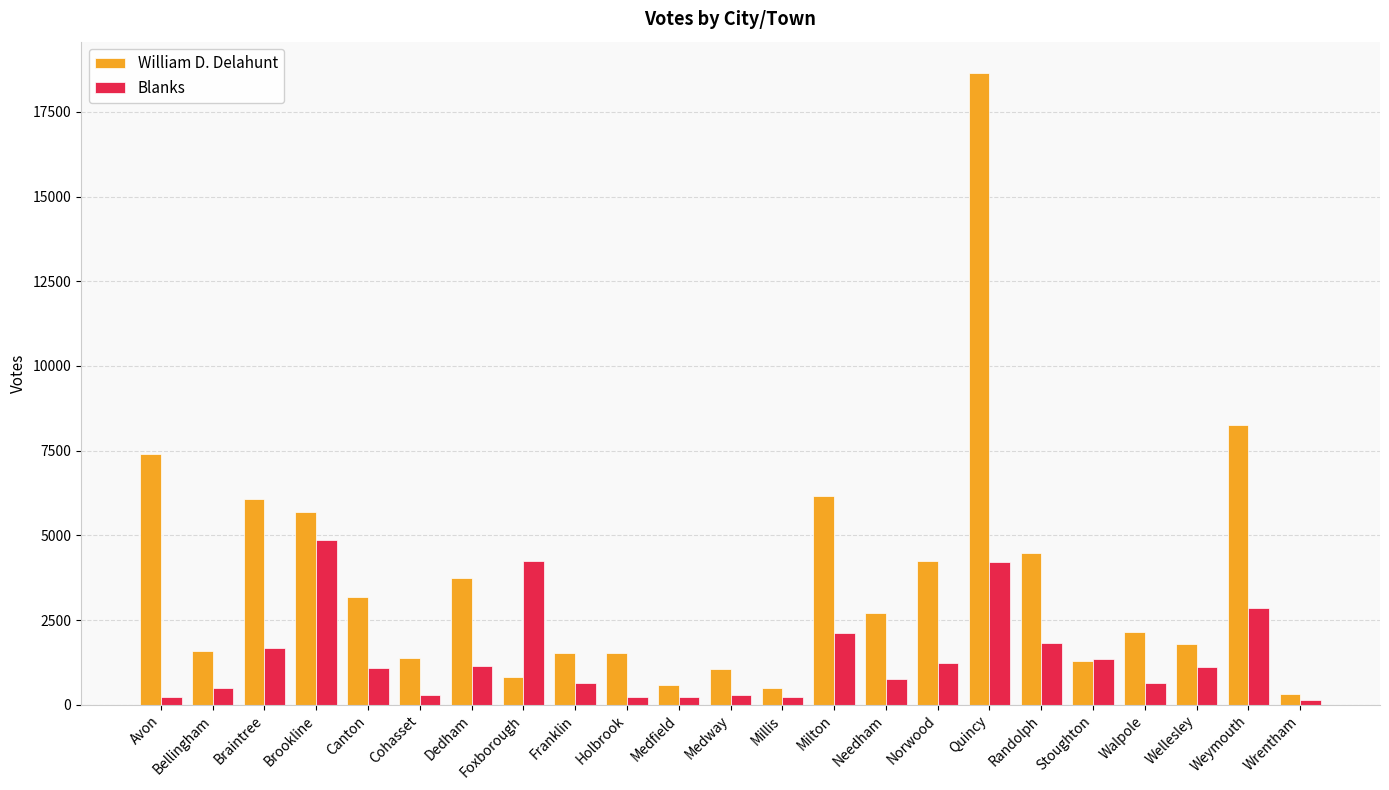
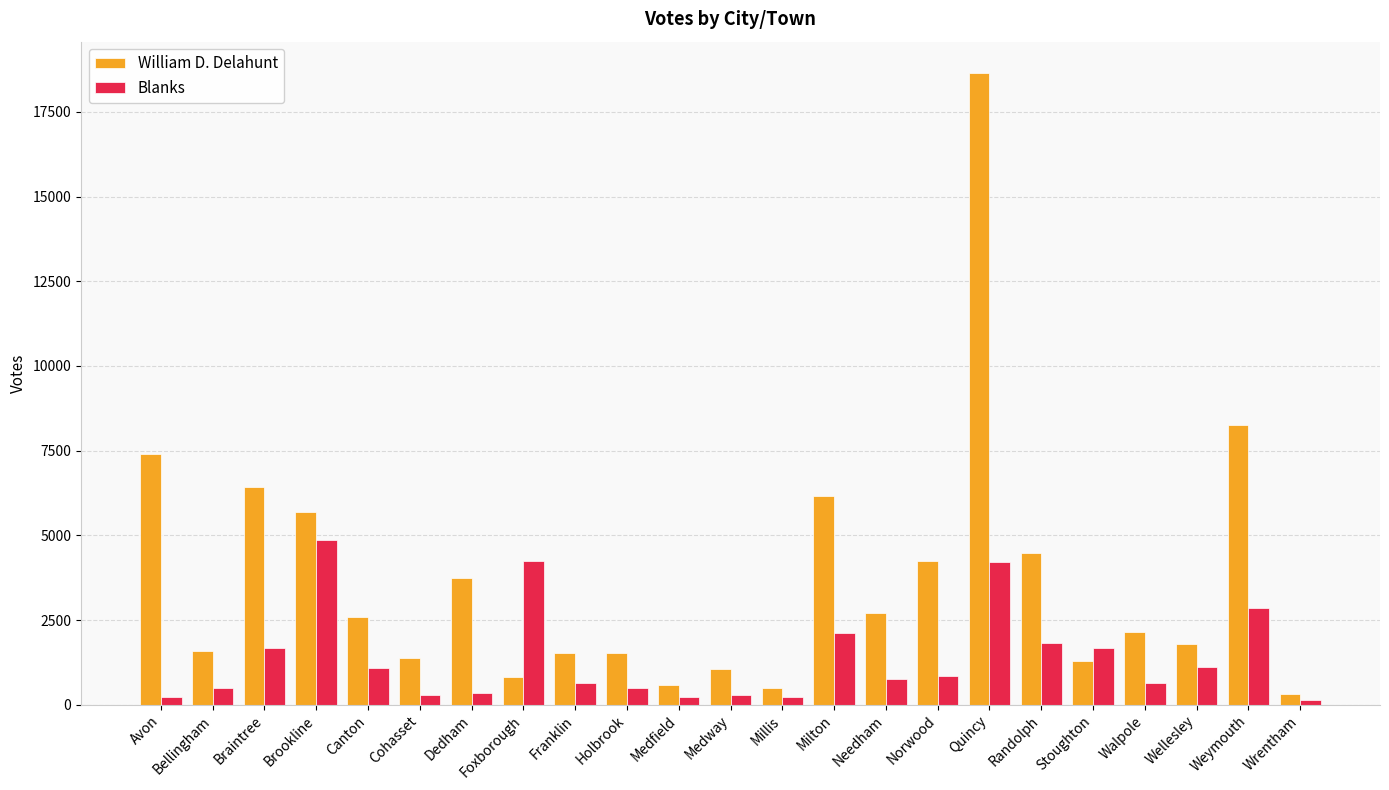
  {
    "William D. Delahunt": {
      "Avon": 7400,
      "Bellingham": 1600,
-     "Braintree": 6100,
+     "Braintree": 6400,
      "Brookline": 5700,
-     "Canton": 3200,
+     "Canton": 2600,
      "Cohasset": 1400,
      "Dedham": 3700,
      "Foxborough": 800,
      "Franklin": 1500,
      "Holbrook": 1500,
      "Medfield": 600,
      "Medway": 1100,
      "Millis": 500,
      "Milton": 6200,
      "Needham": 2700,
      "Norwood": 4200,
      "Quincy": 18600,
      "Randolph": 4500,
      "Stoughton": 1300,
      "Walpole": 2200,
      "Wellesley": 1800,
      "Weymouth": 8200,
      "Wrentham": 300
    },
    "Blanks": {
      "Avon": 200,
      "Bellingham": 500,
      "Braintree": 1700,
      "Brookline": 4900,
      "Canton": 1100,
      "Cohasset": 300,
-     "Dedham": 1200,
+     "Dedham": 300,
      "Foxborough": 4300,
      "Franklin": 700,
-     "Holbrook": 200,
+     "Holbrook": 500,
      "Medfield": 200,
      "Medway": 300,
      "Millis": 200,
      "Milton": 2100,
      "Needham": 800,
-     "Norwood": 1200,
+     "Norwood": 900,
      "Quincy": 4200,
      "Randolph": 1800,
-     "Stoughton": 1400,
+     "Stoughton": 1700,
      "Walpole": 600,
      "Wellesley": 1100,
      "Weymouth": 2900,
      "Wrentham": 100
    }
  }
